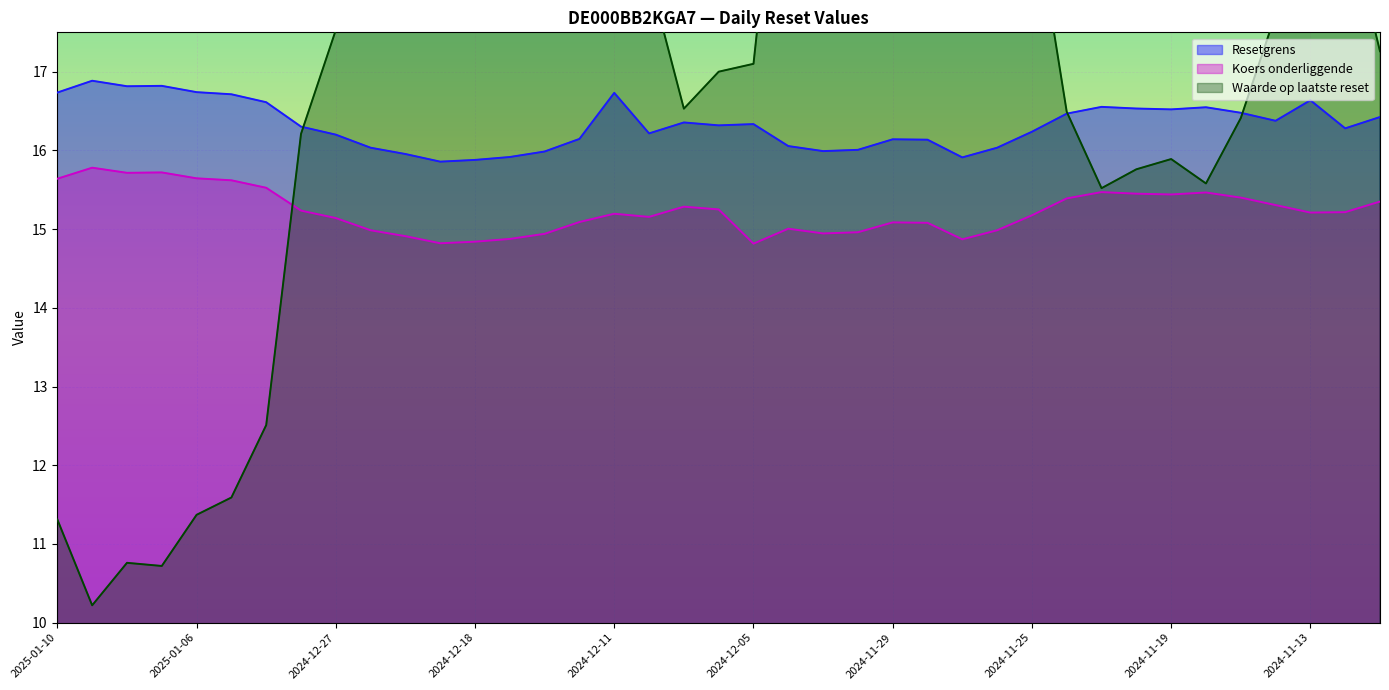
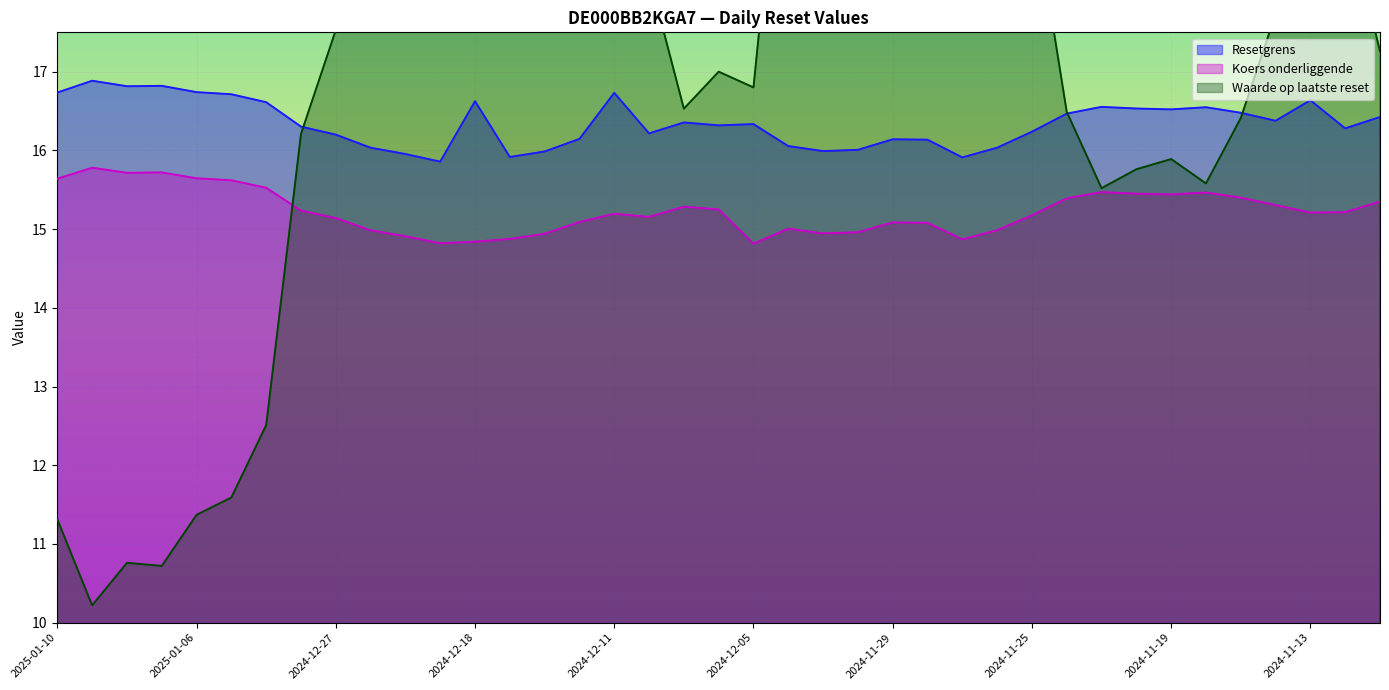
  {
    "Resetgrens": {
      "2025-01-10": 16.7,
      "2025-01-06": 16.7,
      "2024-12-27": 16.2,
-     "2024-12-18": 15.9,
+     "2024-12-18": 16.6,
      "2024-12-11": 16.7,
      "2024-12-05": 16.3,
      "2024-11-29": 16.1,
      "2024-11-25": 16.2,
      "2024-11-19": 16.5,
      "2024-11-13": 16.6
    },
    "Koers onderliggende": {
      "2025-01-10": 15.6,
      "2025-01-06": 15.6,
      "2024-12-27": 15.1,
      "2024-12-18": 14.8,
      "2024-12-11": 15.2,
      "2024-12-05": 14.8,
      "2024-11-29": 15.1,
      "2024-11-25": 15.2,
      "2024-11-19": 15.4,
      "2024-11-13": 15.2
    },
    "Waarde op laatste reset": {
      "2025-01-10": 11.3,
      "2025-01-06": 11.4,
-     "2024-12-05": 17.1,
+     "2024-12-05": 16.8,
      "2024-11-19": 15.9
    }
  }
